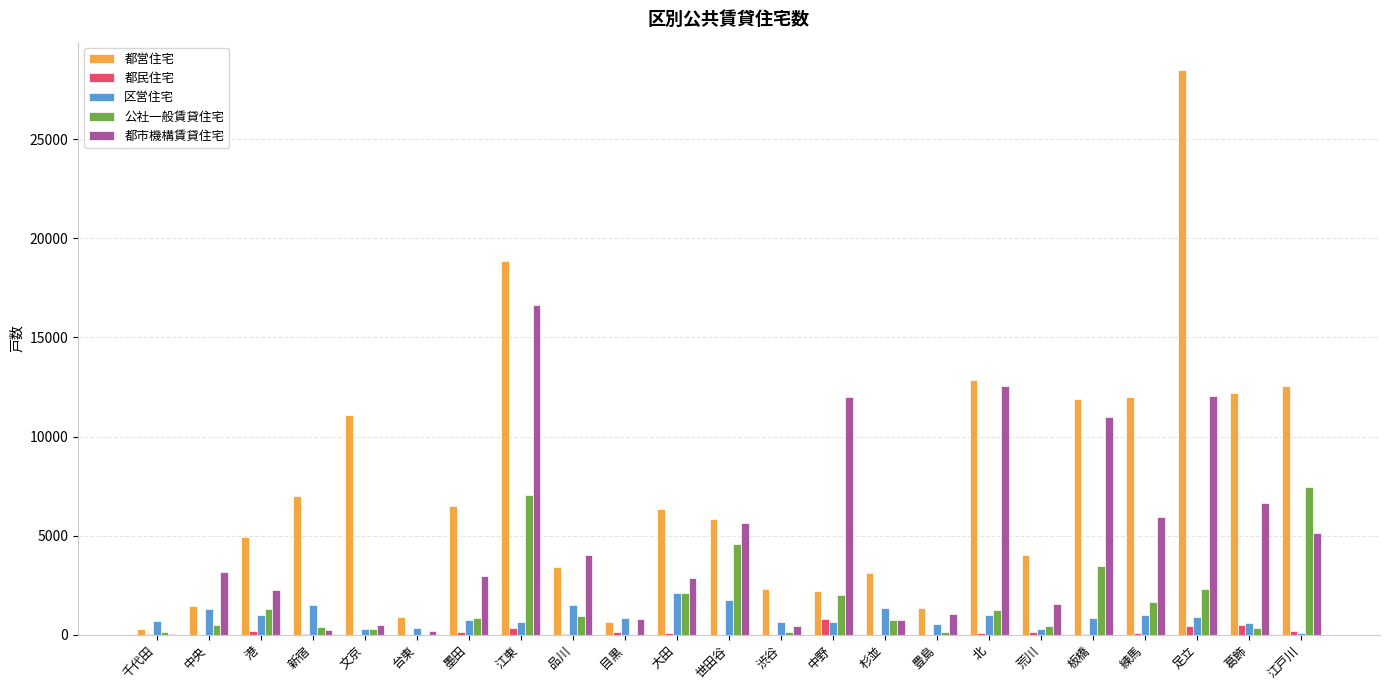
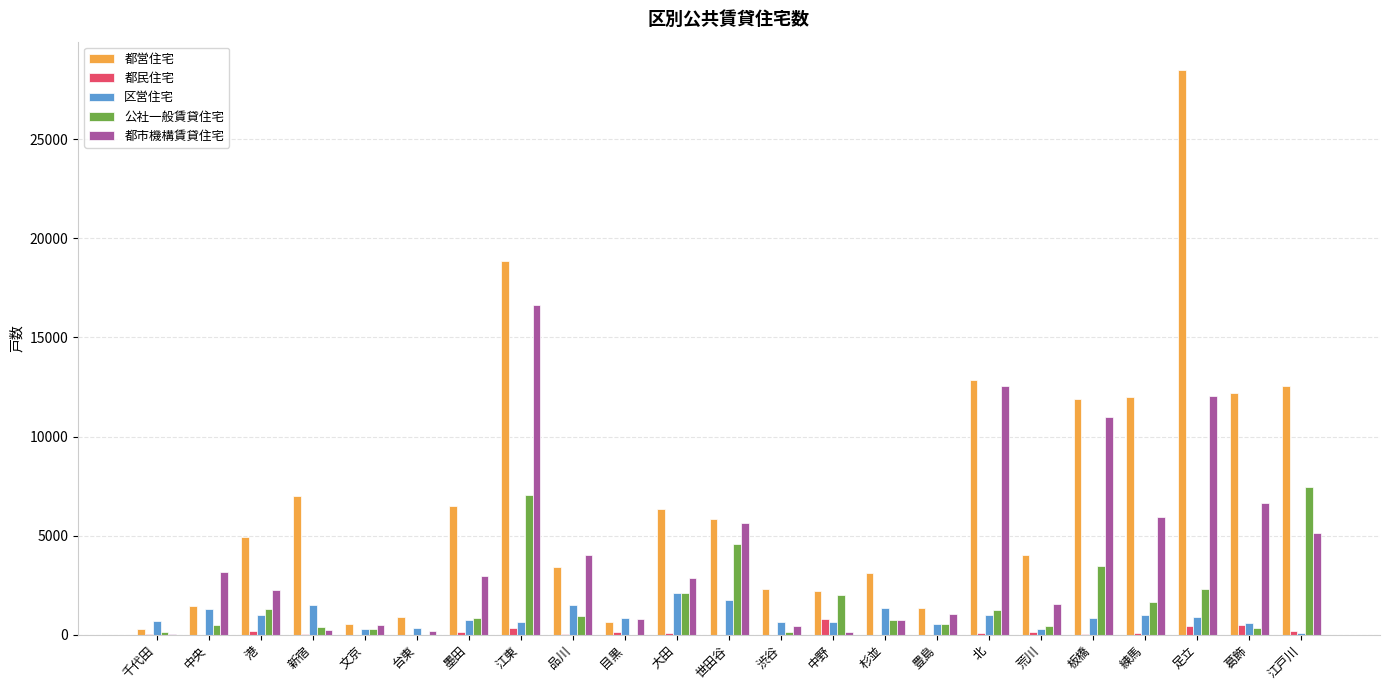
  {
    "都営住宅": {
      "千代田": 300,
      "中央": 1500,
      "港": 4900,
      "新宿": 7000,
-     "文京": 11100,
+     "文京": 500,
      "台東": 900,
      "墨田": 6500,
      "江東": 18900,
      "品川": 3400,
      "目黒": 600,
      "大田": 6400,
      "世田谷": 5800,
      "渋谷": 2300,
      "中野": 2200,
      "杉並": 3100,
      "豊島": 1300,
      "北": 12900,
      "荒川": 4000,
      "板橋": 11900,
      "練馬": 12000,
      "足立": 28500,
      "葛飾": 12200,
      "江戸川": 12600
    },
    "都民住宅": {
      "中央": 0,
      "港": 200,
      "台東": 0,
      "江東": 400,
      "渋谷": 0,
      "中野": 800,
      "豊島": 0,
      "荒川": 100,
      "足立": 400,
      "葛飾": 500,
      "江戸川": 200
    },
    "区営住宅": {
      "千代田": 700,
      "中央": 1300,
      "港": 1000,
      "新宿": 1500,
      "文京": 300,
      "台東": 300,
      "墨田": 800,
      "江東": 600,
      "品川": 1500,
      "目黒": 800,
      "大田": 2100,
      "世田谷": 1700,
      "渋谷": 600,
      "中野": 600,
      "杉並": 1300,
      "豊島": 500,
      "北": 1000,
      "荒川": 300,
      "板橋": 800,
      "練馬": 1000,
      "足立": 900,
      "葛飾": 600
    },
    "公社一般賃貸住宅": {
      "千代田": 200,
      "中央": 500,
      "港": 1300,
      "新宿": 400,
      "文京": 300,
      "台東": 0,
      "墨田": 800,
      "江東": 7000,
      "品川": 900,
      "目黒": 0,
      "大田": 2100,
      "世田谷": 4600,
      "渋谷": 100,
      "中野": 2000,
      "杉並": 700,
-     "豊島": 100,
+     "豊島": 600,
      "北": 1200,
      "荒川": 400,
      "板橋": 3400,
      "練馬": 1600,
      "足立": 2300,
      "葛飾": 300,
      "江戸川": 7400
    },
    "都市機構賃貸住宅": {
      "中央": 3200,
      "港": 2300,
      "新宿": 200,
      "文京": 500,
      "台東": 200,
      "墨田": 3000,
      "江東": 16600,
      "品川": 4000,
      "目黒": 800,
      "大田": 2900,
      "世田谷": 5600,
      "渋谷": 500,
-     "中野": 12000,
+     "中野": 100,
      "杉並": 700,
      "豊島": 1000,
      "北": 12500,
      "荒川": 1500,
      "板橋": 11000,
      "練馬": 5900,
      "足立": 12100,
      "葛飾": 6600,
      "江戸川": 5100
    }
  }
